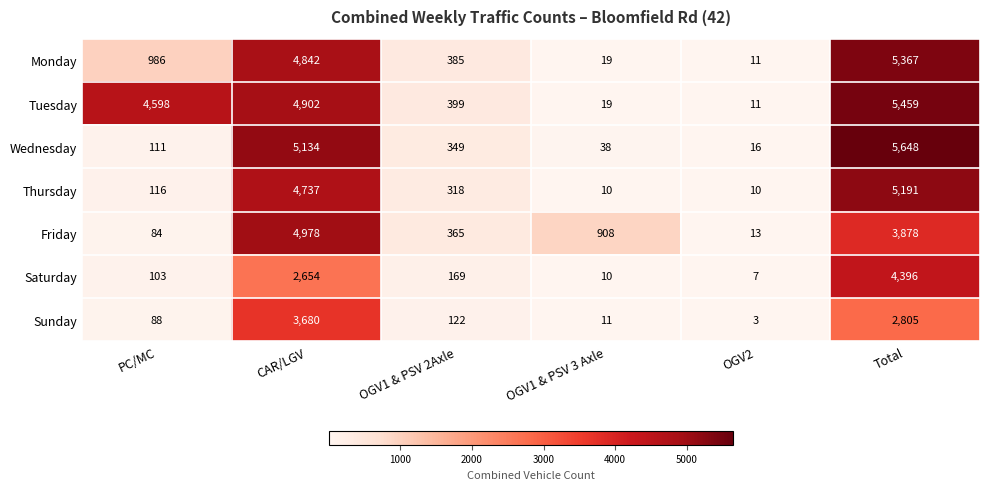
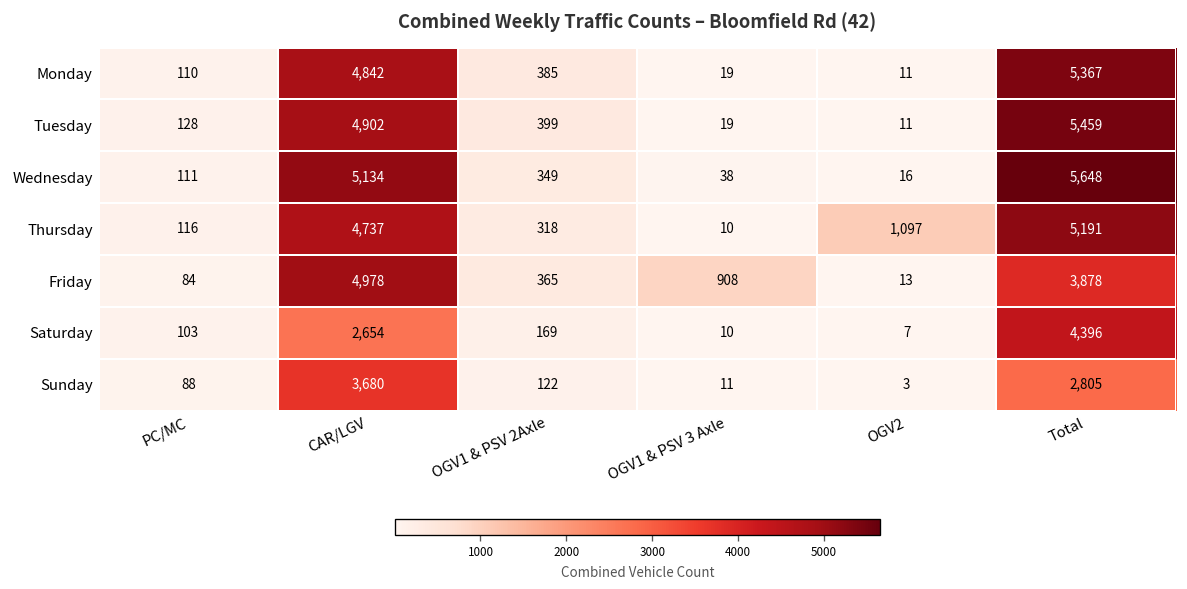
  {
    "Monday": {
-     "PC/MC": "986",
+     "PC/MC": "110",
      "CAR/LGV": "4,842",
      "OGV1 & PSV 2Axle": "385",
      "OGV1 & PSV 3 Axle": "19",
      "OGV2": "11",
      "Total": "5,367"
    },
    "Tuesday": {
-     "PC/MC": "4,598",
+     "PC/MC": "128",
      "CAR/LGV": "4,902",
      "OGV1 & PSV 2Axle": "399",
      "OGV1 & PSV 3 Axle": "19",
      "OGV2": "11",
      "Total": "5,459"
    },
    "Wednesday": {
      "PC/MC": "111",
      "CAR/LGV": "5,134",
      "OGV1 & PSV 2Axle": "349",
      "OGV1 & PSV 3 Axle": "38",
      "OGV2": "16",
      "Total": "5,648"
    },
    "Thursday": {
      "PC/MC": "116",
      "CAR/LGV": "4,737",
      "OGV1 & PSV 2Axle": "318",
      "OGV1 & PSV 3 Axle": "10",
-     "OGV2": "10",
+     "OGV2": "1,097",
      "Total": "5,191"
    },
    "Friday": {
      "PC/MC": "84",
      "CAR/LGV": "4,978",
      "OGV1 & PSV 2Axle": "365",
      "OGV1 & PSV 3 Axle": "908",
      "OGV2": "13",
      "Total": "3,878"
    },
    "Saturday": {
      "PC/MC": "103",
      "CAR/LGV": "2,654",
      "OGV1 & PSV 2Axle": "169",
      "OGV1 & PSV 3 Axle": "10",
      "OGV2": "7",
      "Total": "4,396"
    },
    "Sunday": {
      "PC/MC": "88",
      "CAR/LGV": "3,680",
      "OGV1 & PSV 2Axle": "122",
      "OGV1 & PSV 3 Axle": "11",
      "OGV2": "3",
      "Total": "2,805"
    }
  }
